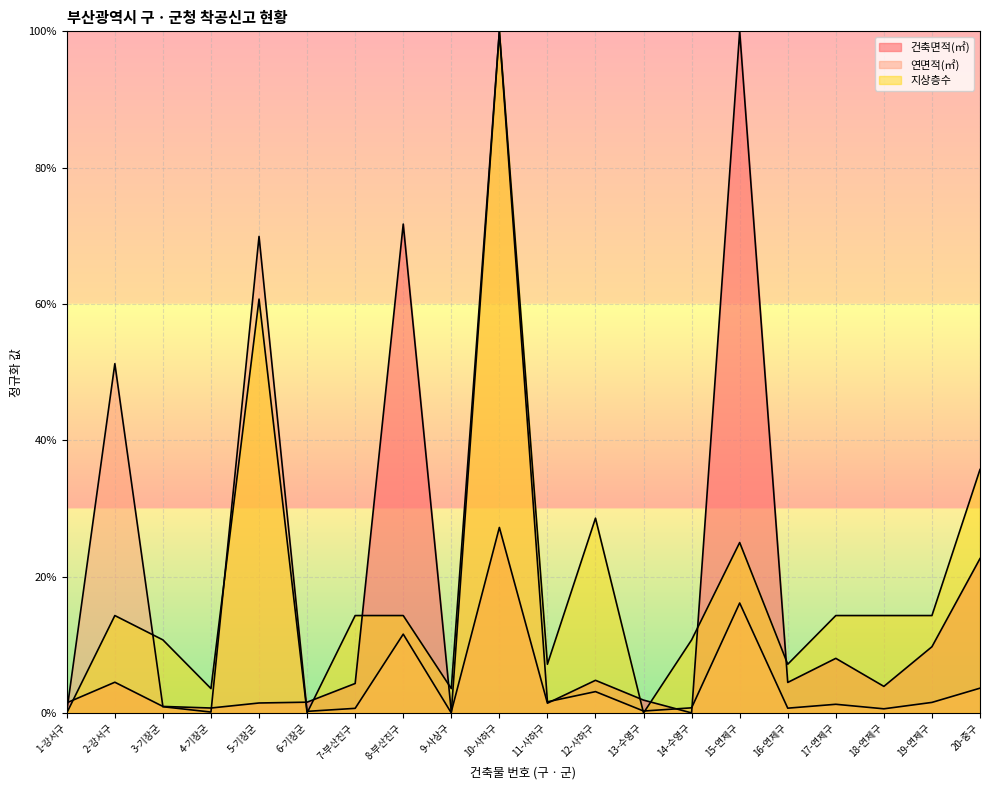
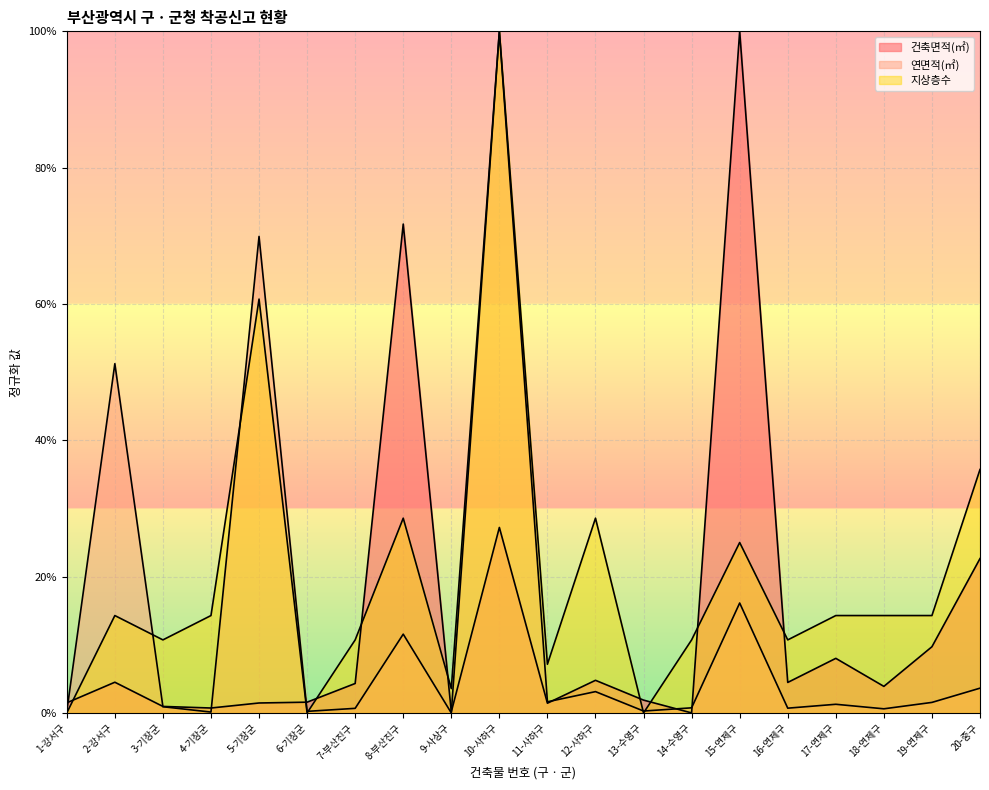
  {
    "지상층수": {
      "2-강서구": "14%",
      "3-기장군": "11%",
-     "4-기장군": "4%",
+     "4-기장군": "14%",
      "5-기장군": "61%",
-     "7-부산진구": "14%",
-     "8-부산진구": "14%",
+     "7-부산진구": "11%",
+     "8-부산진구": "29%",
      "9-사상구": "4%",
      "11-사하구": "7%",
      "12-사하구": "29%",
      "14-수영구": "11%",
      "15-연제구": "25%",
-     "16-연제구": "7%",
+     "16-연제구": "11%",
      "17-연제구": "14%",
      "18-연제구": "14%",
      "19-연제구": "14%",
      "20-중구": "36%"
    }
  }
